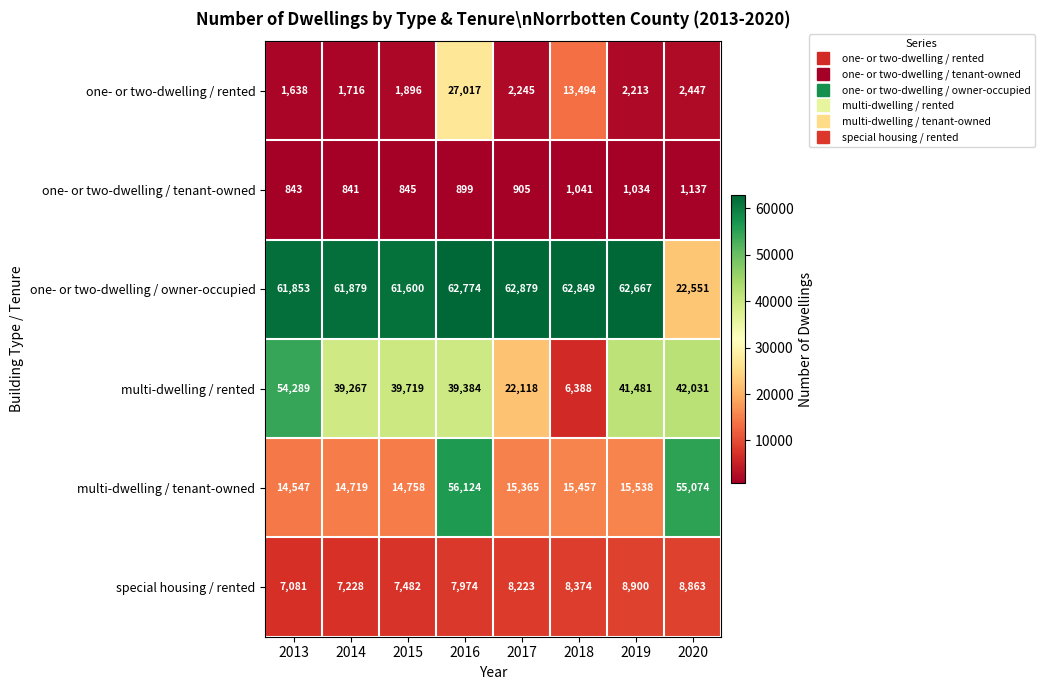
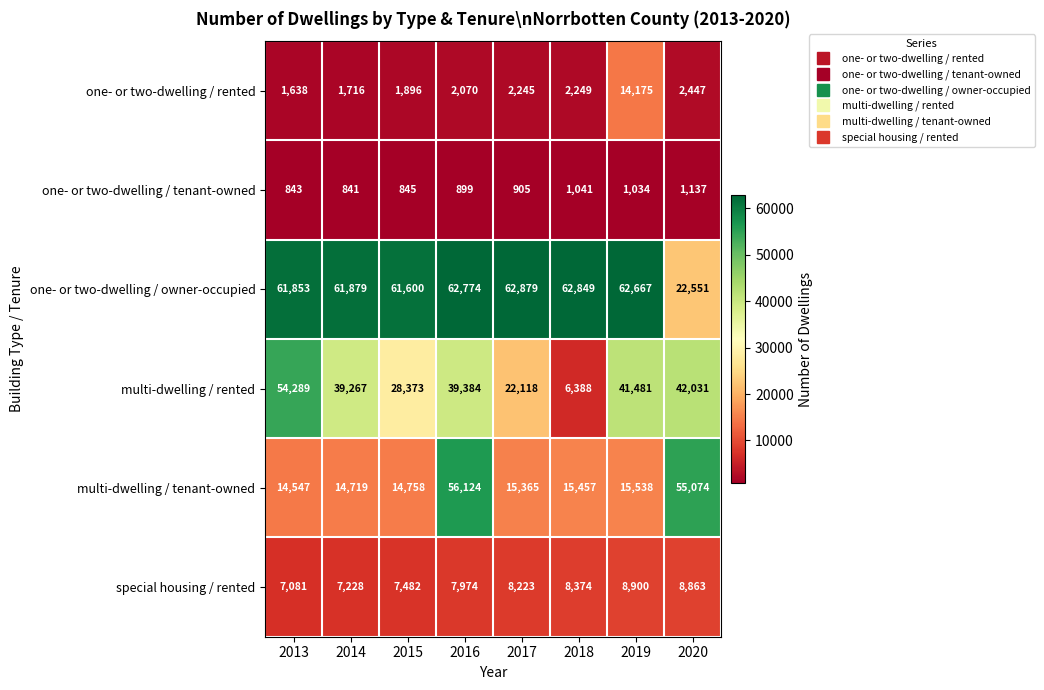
  {
    "one- or two-dwelling / rented": {
      "2013": "1,638",
      "2014": "1,716",
      "2015": "1,896",
-     "2016": "27,017",
+     "2016": "2,070",
      "2017": "2,245",
-     "2018": "13,494",
-     "2019": "2,213",
+     "2018": "2,249",
+     "2019": "14,175",
      "2020": "2,447"
    },
    "one- or two-dwelling / tenant-owned": {
      "2013": "843",
      "2014": "841",
      "2015": "845",
      "2016": "899",
      "2017": "905",
      "2018": "1,041",
      "2019": "1,034",
      "2020": "1,137"
    },
    "one- or two-dwelling / owner-occupied": {
      "2013": "61,853",
      "2014": "61,879",
      "2015": "61,600",
      "2016": "62,774",
      "2017": "62,879",
      "2018": "62,849",
      "2019": "62,667",
      "2020": "22,551"
    },
    "multi-dwelling / rented": {
      "2013": "54,289",
      "2014": "39,267",
-     "2015": "39,719",
+     "2015": "28,373",
      "2016": "39,384",
      "2017": "22,118",
      "2018": "6,388",
      "2019": "41,481",
      "2020": "42,031"
    },
    "multi-dwelling / tenant-owned": {
      "2013": "14,547",
      "2014": "14,719",
      "2015": "14,758",
      "2016": "56,124",
      "2017": "15,365",
      "2018": "15,457",
      "2019": "15,538",
      "2020": "55,074"
    },
    "special housing / rented": {
      "2013": "7,081",
      "2014": "7,228",
      "2015": "7,482",
      "2016": "7,974",
      "2017": "8,223",
      "2018": "8,374",
      "2019": "8,900",
      "2020": "8,863"
    }
  }
